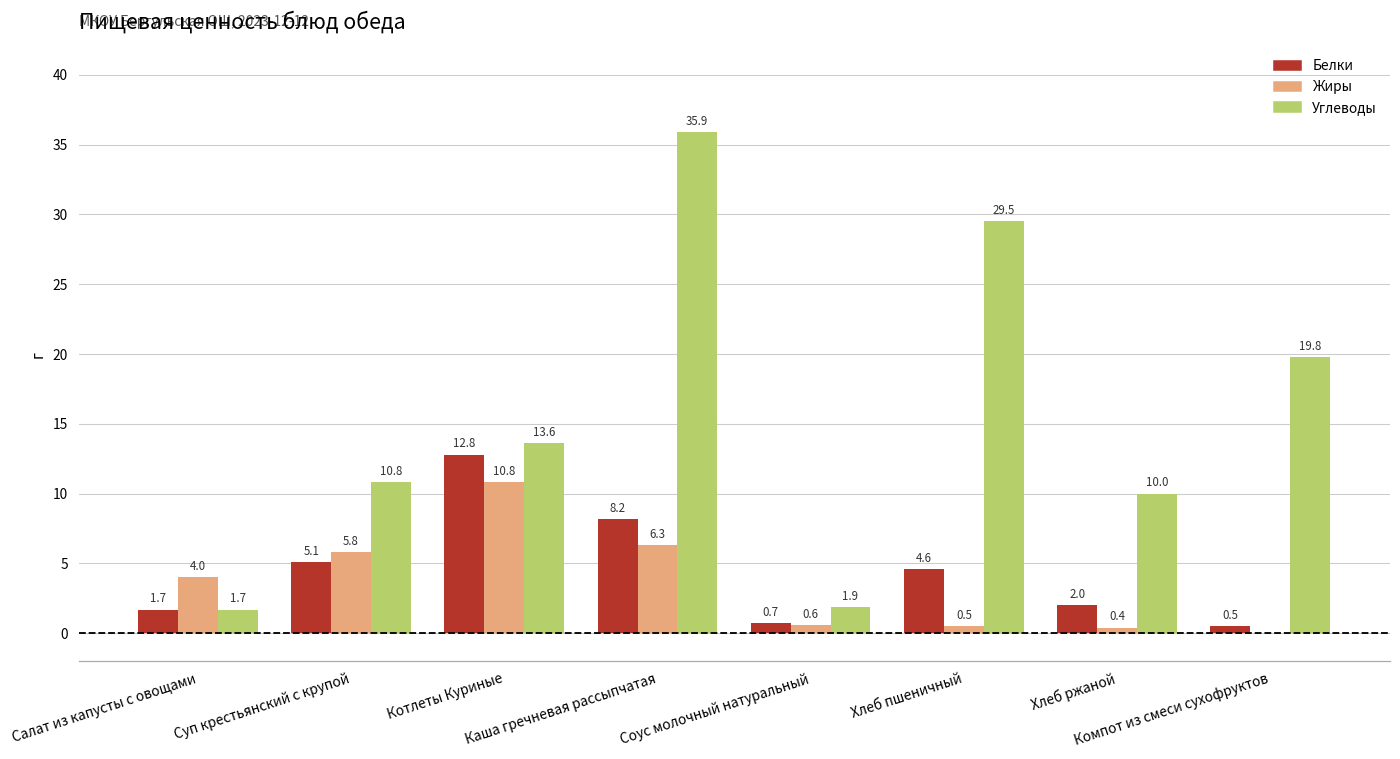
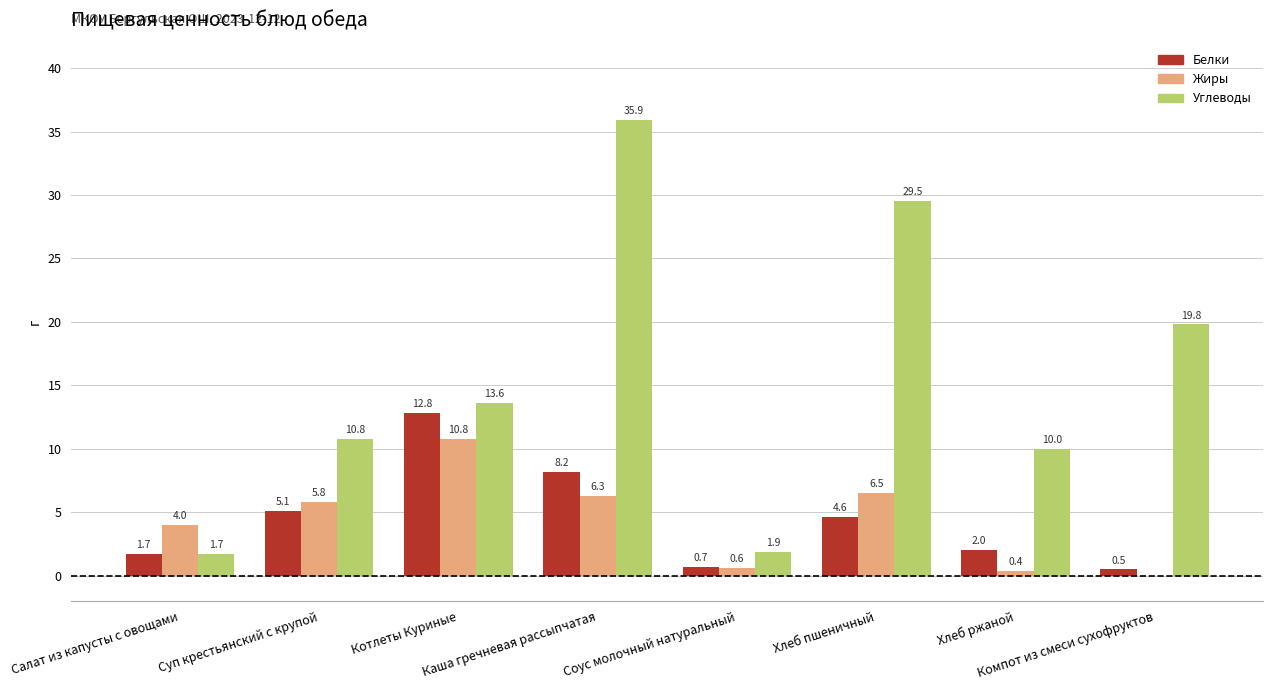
  {
    "Белки": {
      "Салат из капусты с овощами": 1.7,
      "Суп крестьянский с крупой": 5.1,
      "Котлеты Куриные": 12.8,
      "Каша гречневая рассыпчатая": 8.2,
      "Соус молочный натуральный": 0.7,
      "Хлеб пшеничный": 4.6,
      "Хлеб ржаной": 2.0,
      "Компот из смеси сухофруктов": 0.5
    },
    "Жиры": {
      "Салат из капусты с овощами": 4.0,
      "Суп крестьянский с крупой": 5.8,
      "Котлеты Куриные": 10.8,
      "Каша гречневая рассыпчатая": 6.3,
      "Соус молочный натуральный": 0.6,
-     "Хлеб пшеничный": 0.5,
+     "Хлеб пшеничный": 6.5,
      "Хлеб ржаной": 0.4
    },
    "Углеводы": {
      "Салат из капусты с овощами": 1.7,
      "Суп крестьянский с крупой": 10.8,
      "Котлеты Куриные": 13.6,
      "Каша гречневая рассыпчатая": 35.9,
      "Соус молочный натуральный": 1.9,
      "Хлеб пшеничный": 29.5,
      "Хлеб ржаной": 10.0,
      "Компот из смеси сухофруктов": 19.8
    }
  }
